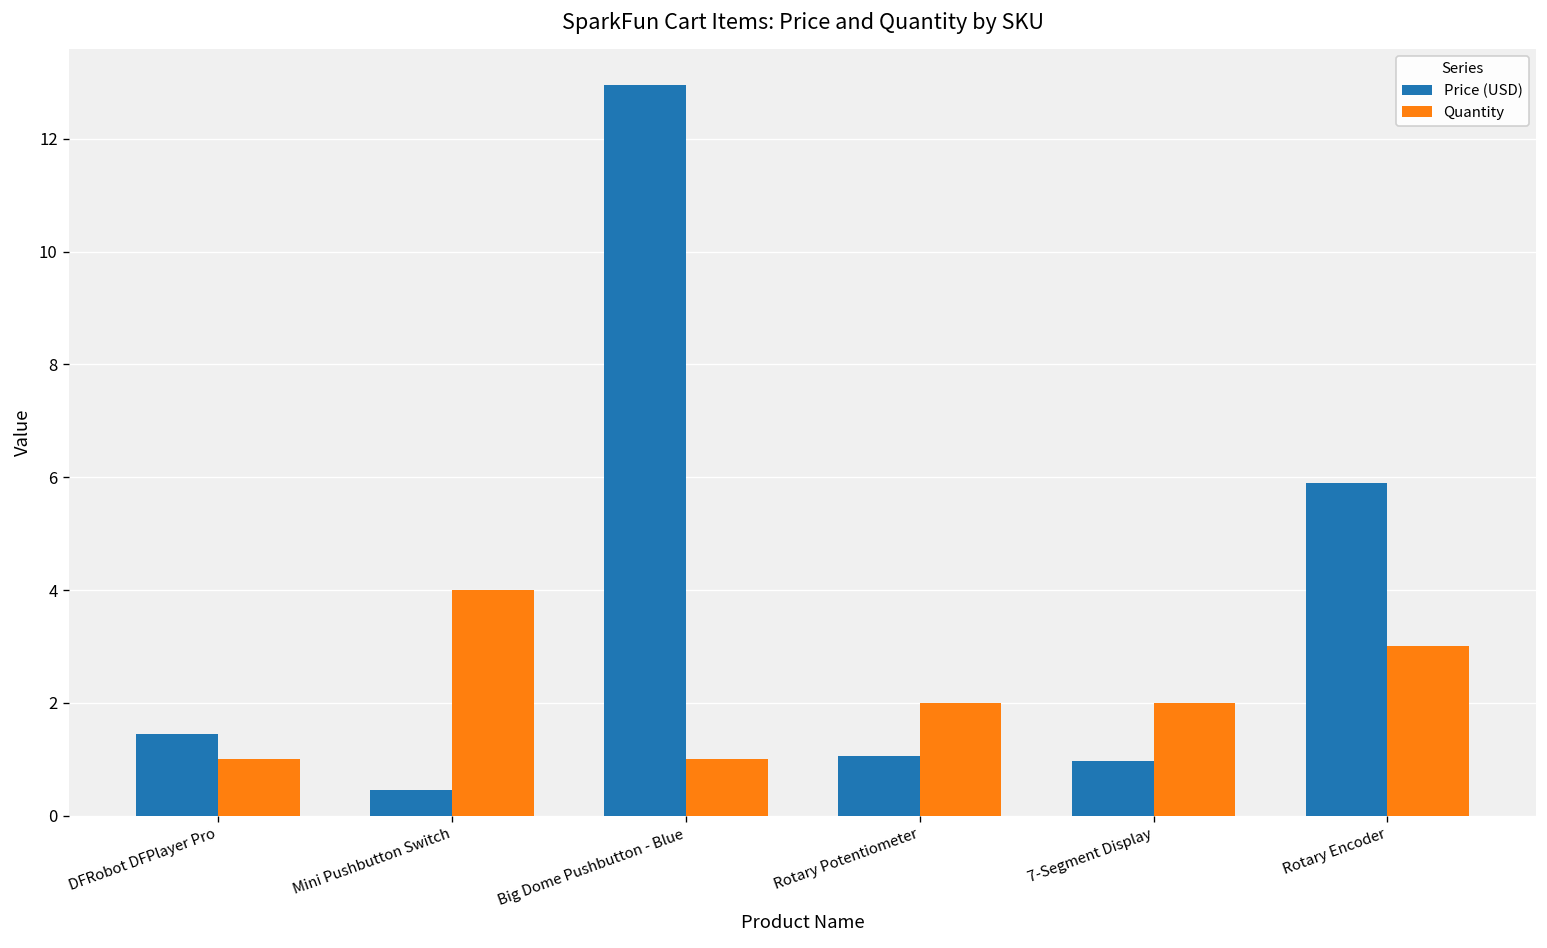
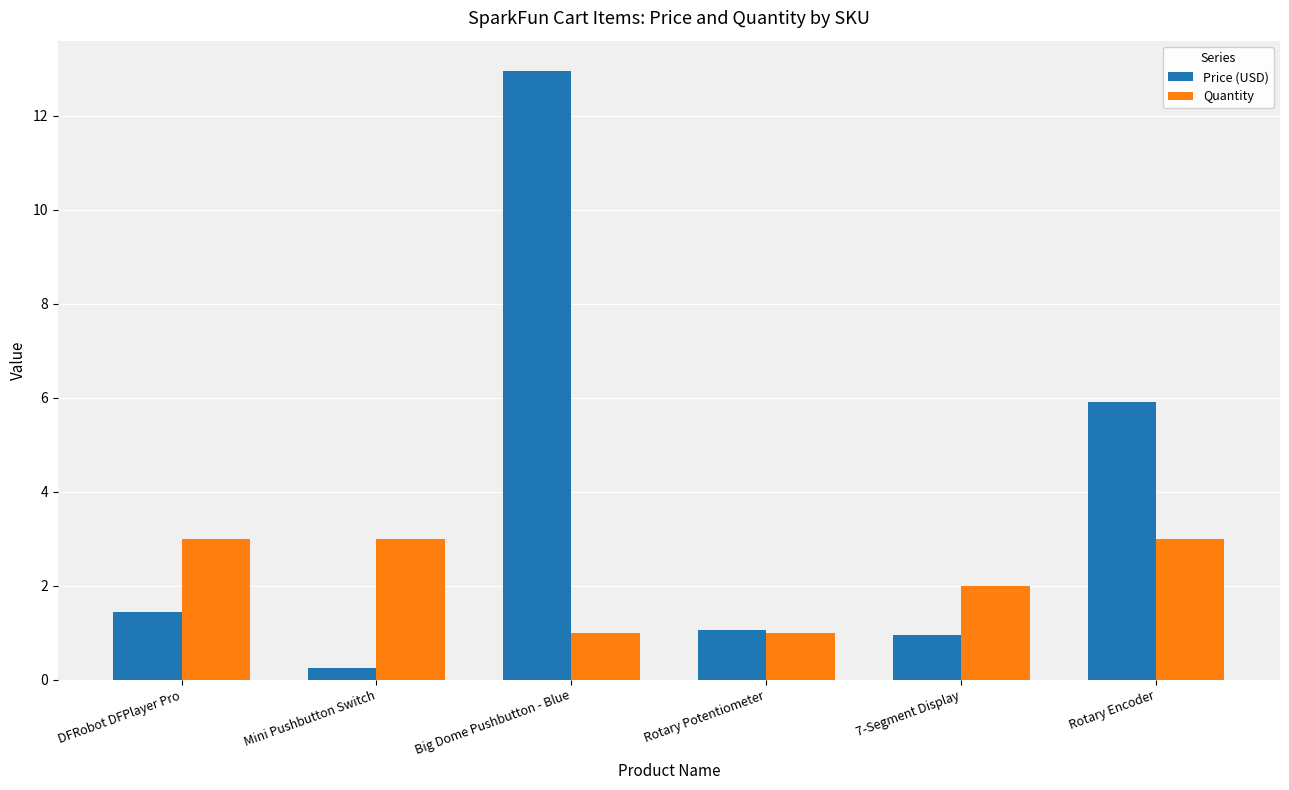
  {
    "Price (USD)": {
      "DFRobot DFPlayer Pro": 1.5,
-     "Mini Pushbutton Switch": 0.5,
+     "Mini Pushbutton Switch": 0.2,
      "Big Dome Pushbutton - Blue": 13.0,
      "Rotary Potentiometer": 1.1,
      "7-Segment Display": 1.0,
      "Rotary Encoder": 5.9
    },
    "Quantity": {
-     "DFRobot DFPlayer Pro": 1,
-     "Mini Pushbutton Switch": 4,
+     "DFRobot DFPlayer Pro": 3,
+     "Mini Pushbutton Switch": 3,
      "Big Dome Pushbutton - Blue": 1,
-     "Rotary Potentiometer": 2,
+     "Rotary Potentiometer": 1,
      "7-Segment Display": 2,
      "Rotary Encoder": 3
    }
  }
